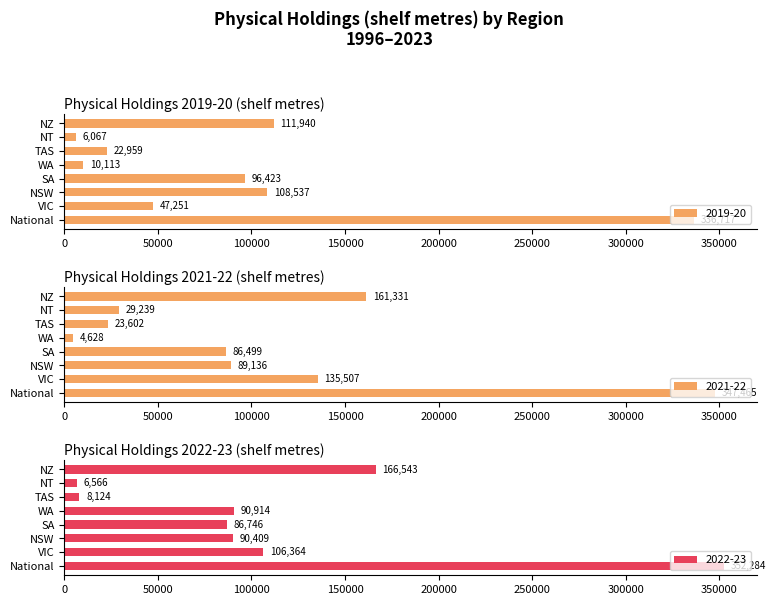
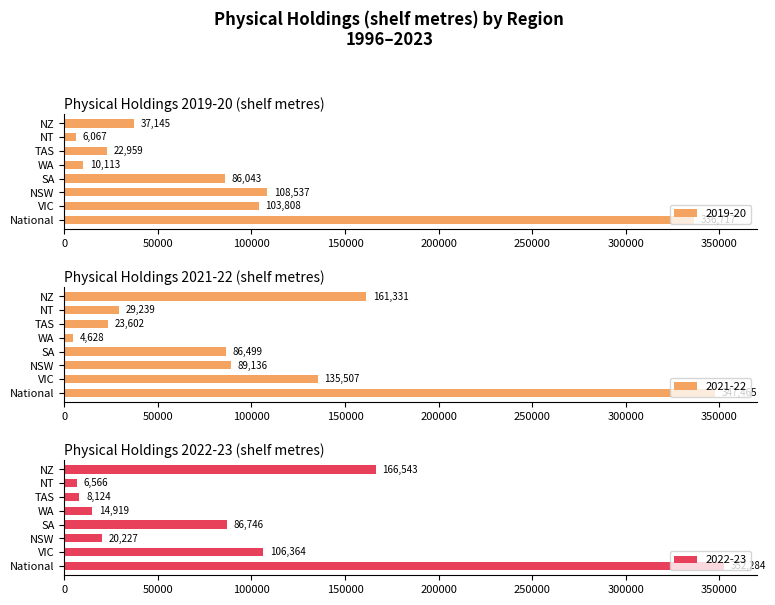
  {
    "Physical Holdings 2019-20 (shelf metres)": {
-     "NZ": "111,940",
+     "NZ": "37,145",
      "NT": "6,067",
      "TAS": "22,959",
      "WA": "10,113",
-     "SA": "96,423",
+     "SA": "86,043",
      "NSW": "108,537",
-     "VIC": "47,251"
+     "VIC": "103,808"
    },
    "Physical Holdings 2021-22 (shelf metres)": {
      "NZ": "161,331",
      "NT": "29,239",
      "TAS": "23,602",
      "WA": "4,628",
      "SA": "86,499",
      "NSW": "89,136",
      "VIC": "135,507"
    },
    "Physical Holdings 2022-23 (shelf metres)": {
      "NZ": "166,543",
      "NT": "6,566",
      "TAS": "8,124",
-     "WA": "90,914",
+     "WA": "14,919",
      "SA": "86,746",
-     "NSW": "90,409",
+     "NSW": "20,227",
      "VIC": "106,364"
    }
  }
